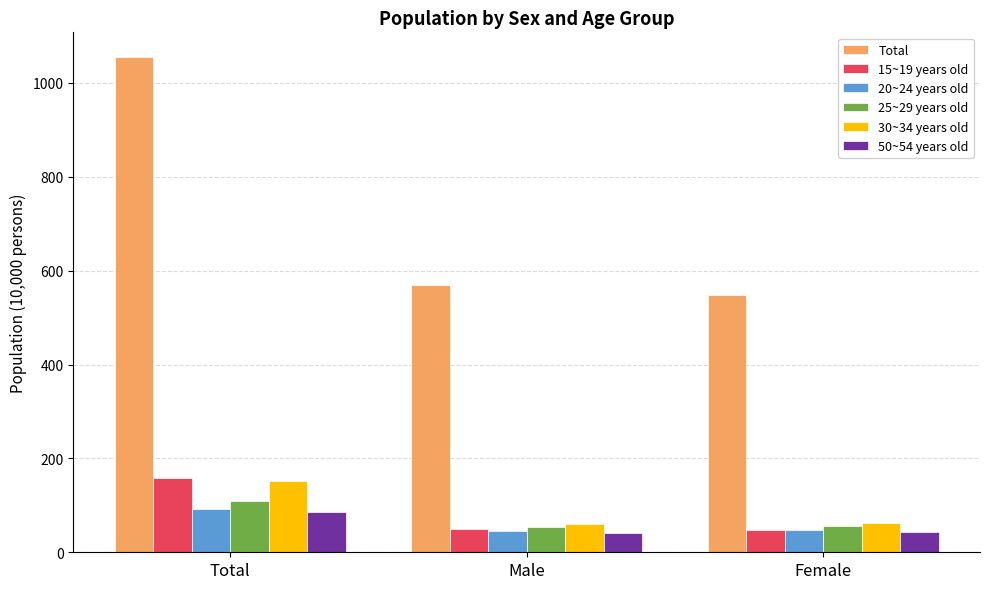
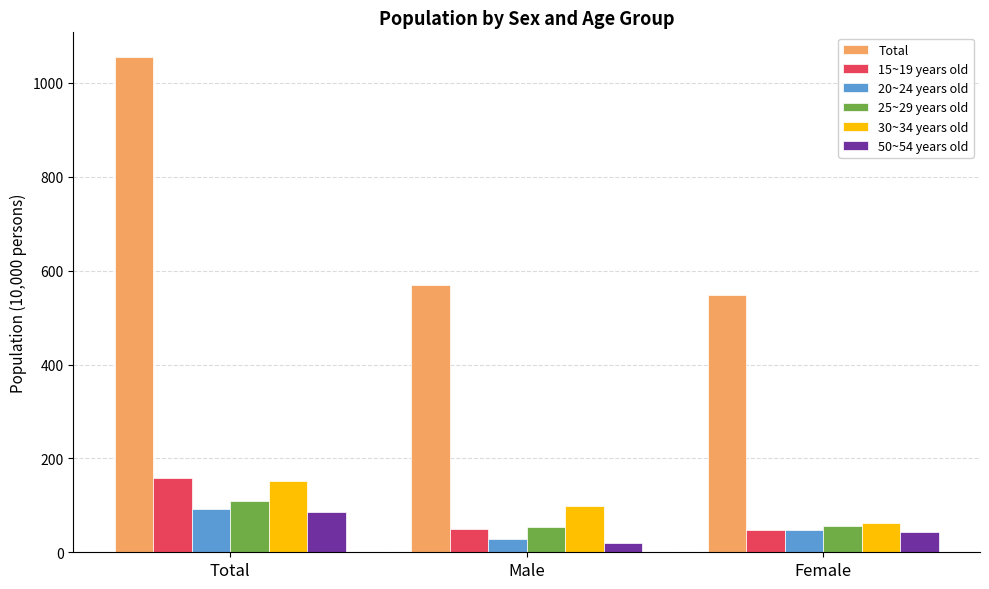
  {
    "Total": {
      "Total": 1060,
      "Male": 570,
      "Female": 550
    },
    "15~19 years old": {
      "Total": 160,
      "Male": 50,
      "Female": 50
    },
    "20~24 years old": {
      "Total": 90,
-     "Male": 50,
+     "Male": 30,
      "Female": 50
    },
    "25~29 years old": {
      "Total": 110,
      "Male": 50,
      "Female": 60
    },
    "30~34 years old": {
      "Total": 150,
-     "Male": 60,
+     "Male": 100,
      "Female": 60
    },
    "50~54 years old": {
      "Total": 90,
-     "Male": 40,
+     "Male": 20,
      "Female": 40
    }
  }
